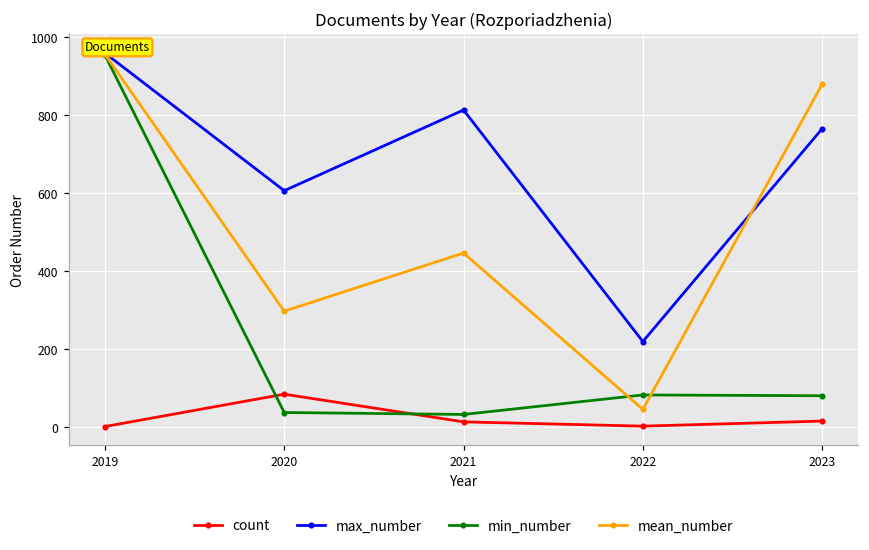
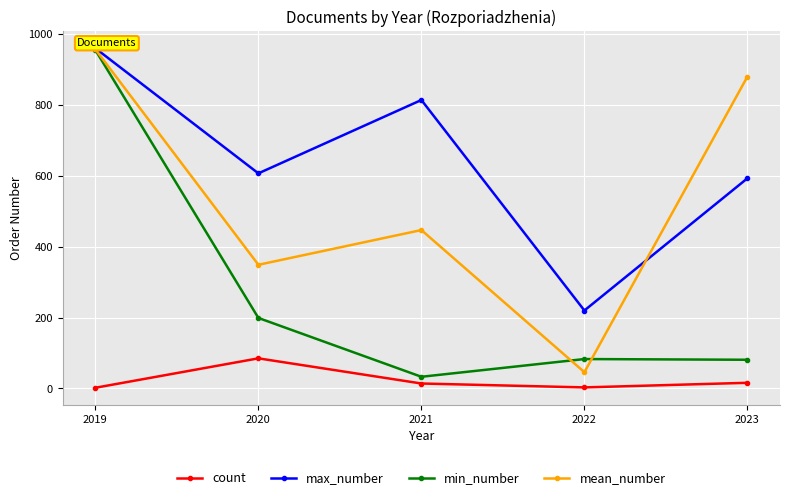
  {
    "count": {
      "2019": 0,
      "2020": 90,
      "2021": 10,
      "2022": 0,
      "2023": 20
    },
    "max_number": {
      "2020": 610,
      "2021": 810,
      "2022": 220,
-     "2023": 770
+     "2023": 590
    },
    "min_number": {
-     "2020": 40,
+     "2020": 200,
      "2021": 30,
      "2022": 80,
      "2023": 80
    },
    "mean_number": {
-     "2020": 300,
+     "2020": 350,
      "2021": 450,
      "2022": 50,
      "2023": 880
    }
  }
